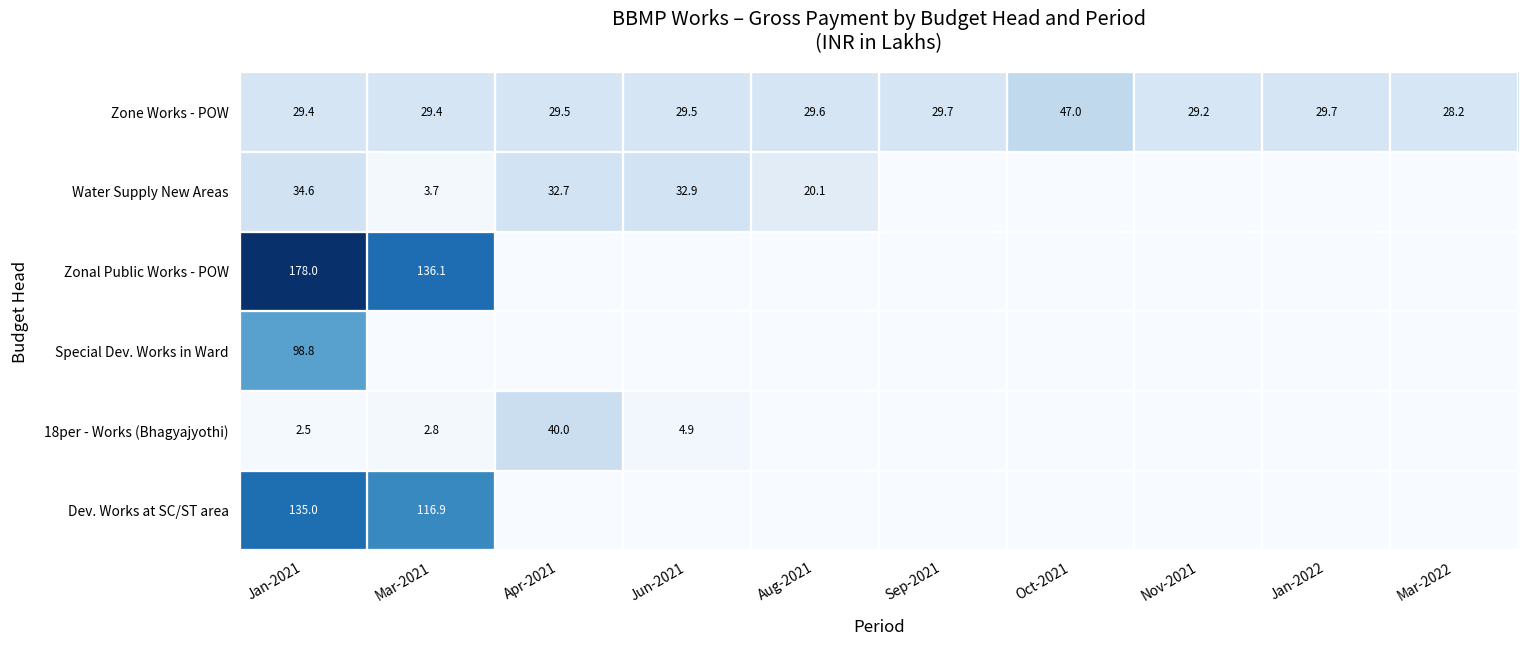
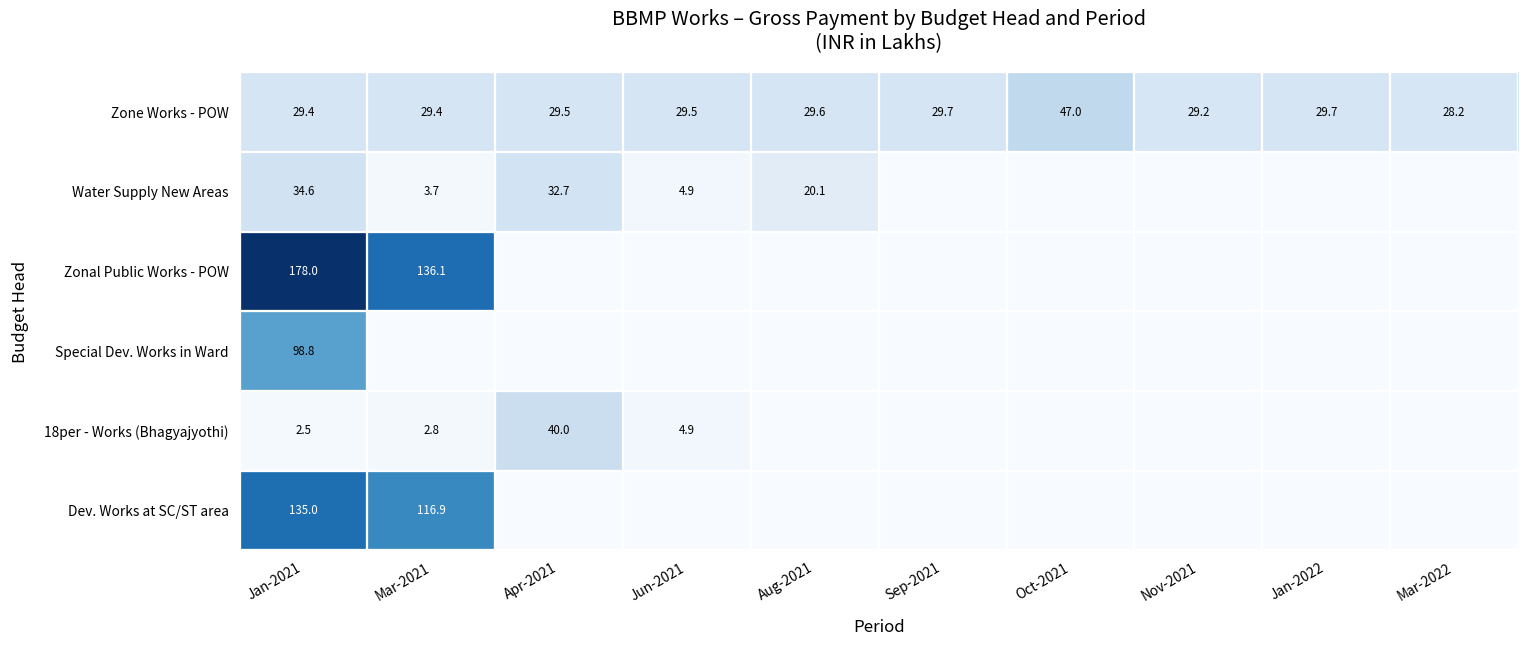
  {
    "Zone Works - POW": {
      "Jan-2021": 29.4,
      "Mar-2021": 29.4,
      "Apr-2021": 29.5,
      "Jun-2021": 29.5,
      "Aug-2021": 29.6,
      "Sep-2021": 29.7,
      "Oct-2021": 47.0,
      "Nov-2021": 29.2,
      "Jan-2022": 29.7,
      "Mar-2022": 28.2
    },
    "Water Supply New Areas": {
      "Jan-2021": 34.6,
      "Mar-2021": 3.7,
      "Apr-2021": 32.7,
-     "Jun-2021": 32.9,
+     "Jun-2021": 4.9,
      "Aug-2021": 20.1
    },
    "Zonal Public Works - POW": {
      "Jan-2021": 178.0,
      "Mar-2021": 136.1
    },
    "Special Dev. Works in Ward": {
      "Jan-2021": 98.8
    },
    "18per - Works (Bhagyajyothi)": {
      "Jan-2021": 2.5,
      "Mar-2021": 2.8,
      "Apr-2021": 40.0,
      "Jun-2021": 4.9
    },
    "Dev. Works at SC/ST area": {
      "Jan-2021": 135.0,
      "Mar-2021": 116.9
    }
  }
